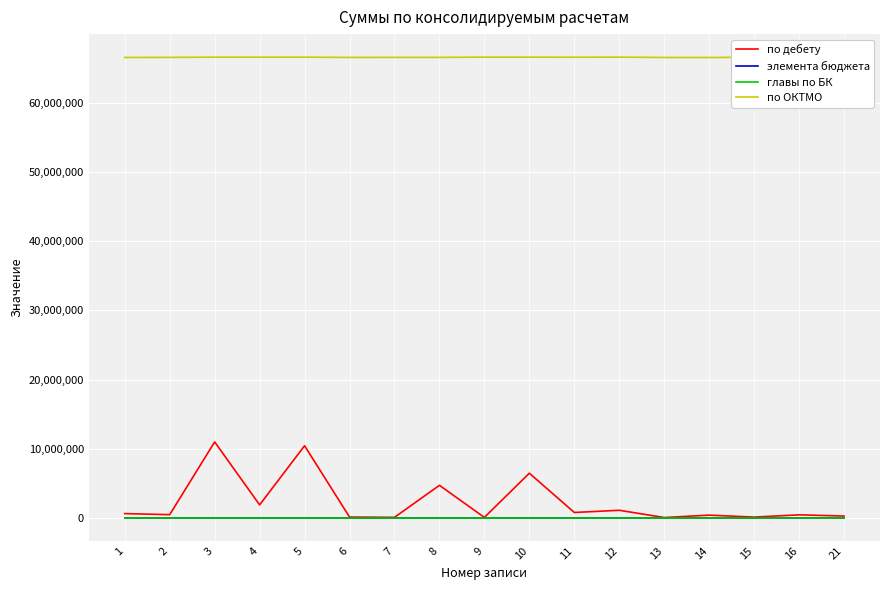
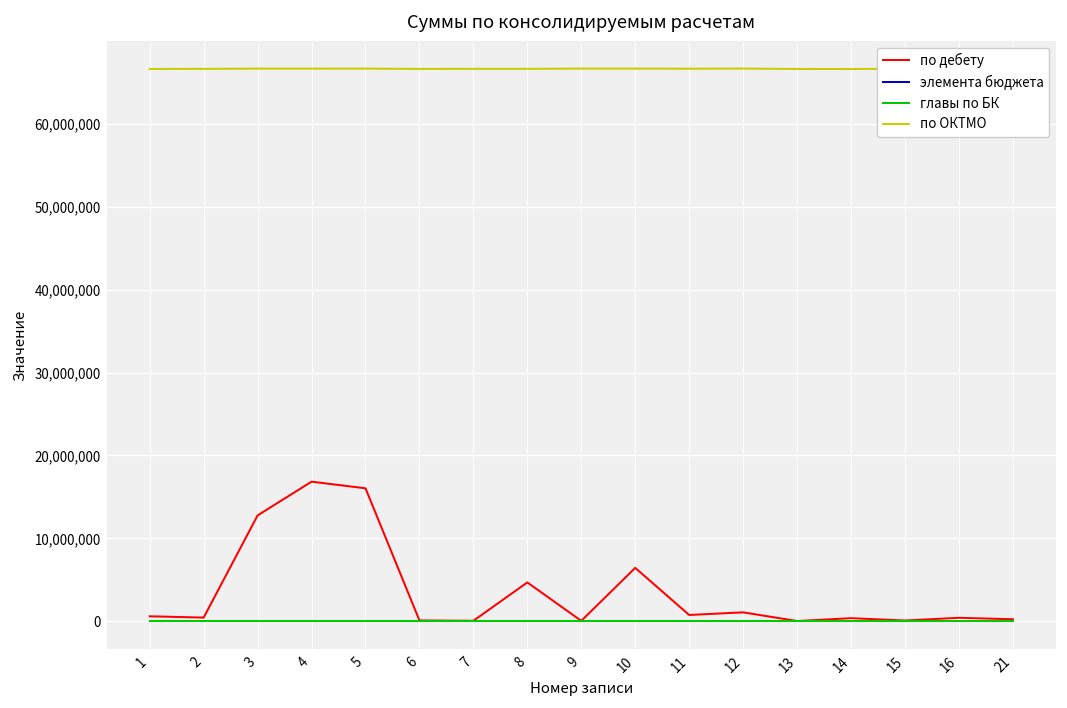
  {
    "по дебету": {
      "1": "1,000,000",
      "2": "0",
-     "3": "11,000,000",
-     "4": "2,000,000",
-     "5": "10,000,000",
+     "3": "13,000,000",
+     "4": "17,000,000",
+     "5": "16,000,000",
      "8": "5,000,000",
      "10": "6,000,000",
      "11": "1,000,000",
      "12": "1,000,000",
      "14": "0",
      "16": "0"
    },
    "главы по БК": {
      "1": "0",
      "2": "0",
      "3": "0",
      "4": "0",
      "5": "0",
      "8": "0",
      "10": "0",
      "11": "0",
      "12": "0",
      "14": "0",
      "16": "0"
    },
    "по ОКТМО": {
      "1": "67,000,000",
      "2": "67,000,000",
      "3": "67,000,000",
      "4": "67,000,000",
      "5": "67,000,000",
      "6": "67,000,000",
      "7": "67,000,000",
      "8": "67,000,000",
      "9": "67,000,000",
      "10": "67,000,000",
      "11": "67,000,000",
      "12": "67,000,000",
      "13": "67,000,000",
      "14": "67,000,000"
    }
  }
